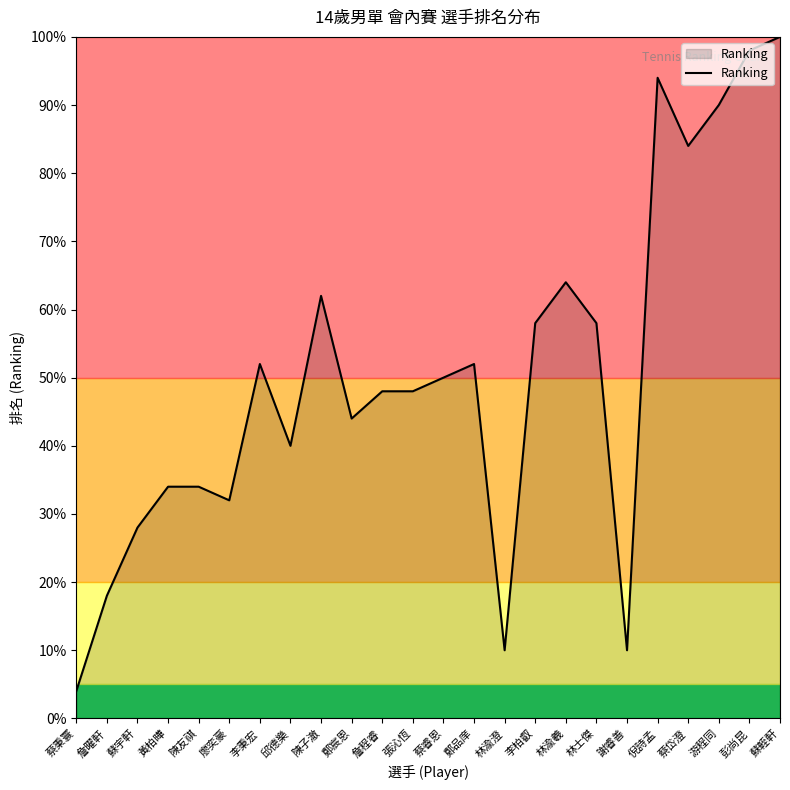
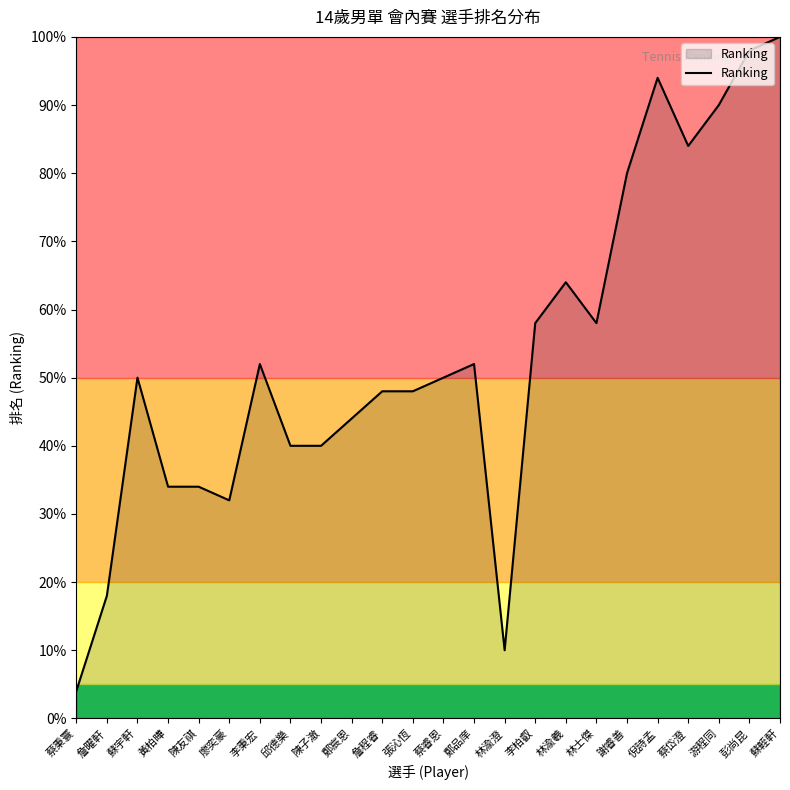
  {
    "蔡秉寰": "4%",
    "詹曜軒": "18%",
-   "蘇宇軒": "28%",
+   "蘇宇軒": "50%",
    "黃柏曄": "34%",
    "陳友祺": "34%",
    "廖奕豪": "32%",
    "李秉宏": "52%",
    "邱德樂": "40%",
-   "陳子澈": "62%",
+   "陳子澈": "40%",
    "鄭宸恩": "44%",
    "詹程睿": "48%",
    "張沁恆": "48%",
    "蔡睿恩": "50%",
    "鄭品庠": "52%",
    "林渝澄": "10%",
    "李柏叡": "58%",
    "林渝羲": "64%",
    "林士傑": "58%",
-   "謝睿善": "10%",
+   "謝睿善": "80%",
    "倪詩孟": "94%",
    "蔡岱澄": "84%",
    "游程同": "90%",
    "蘇輊軒": "100%"
  }
